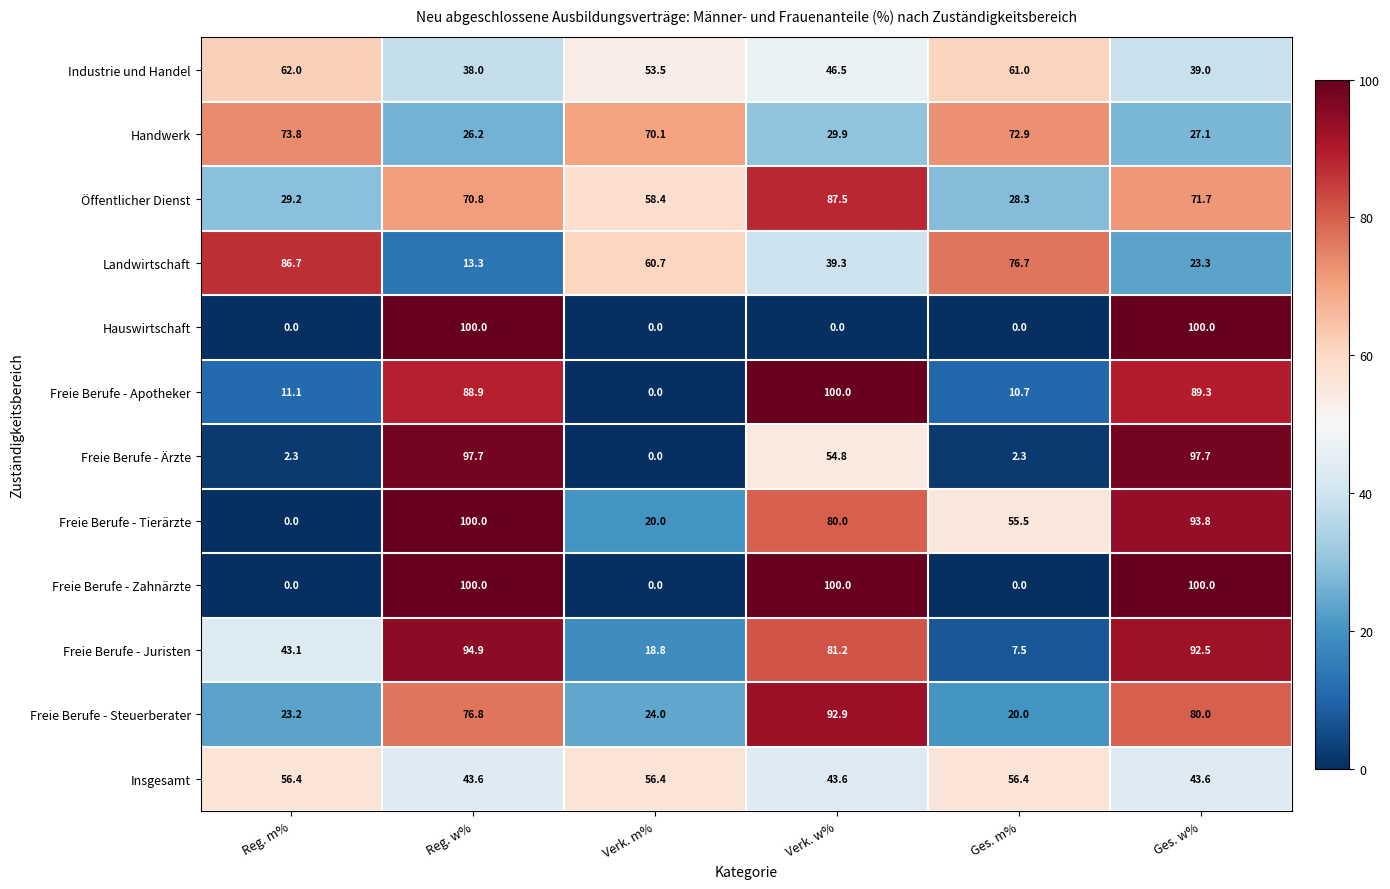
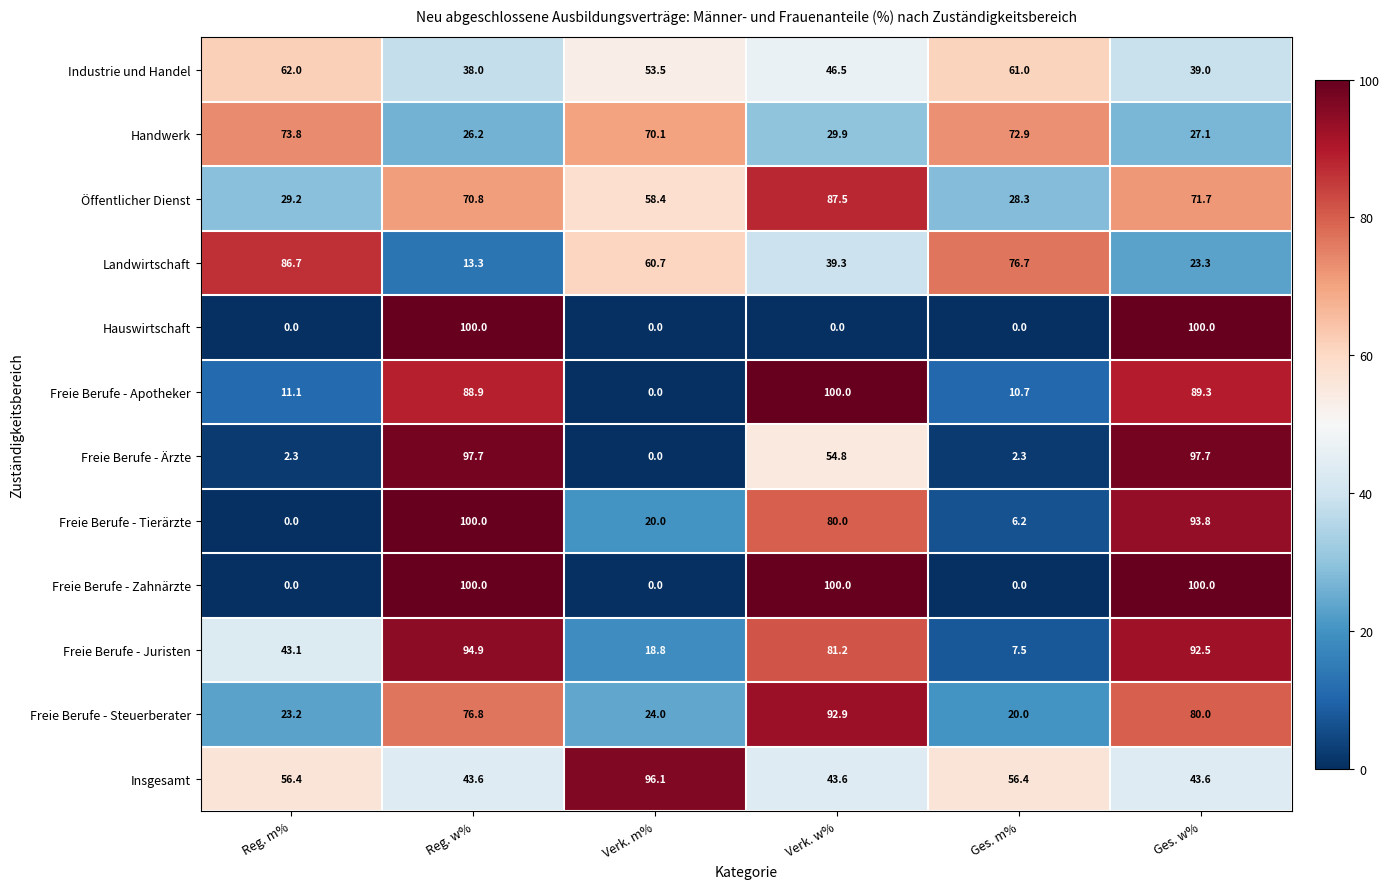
  {
    "Industrie und Handel": {
      "Reg. m%": 62.0,
      "Reg. w%": 38.0,
      "Verk. m%": 53.5,
      "Verk. w%": 46.5,
      "Ges. m%": 61.0,
      "Ges. w%": 39.0
    },
    "Handwerk": {
      "Reg. m%": 73.8,
      "Reg. w%": 26.2,
      "Verk. m%": 70.1,
      "Verk. w%": 29.9,
      "Ges. m%": 72.9,
      "Ges. w%": 27.1
    },
    "Öffentlicher Dienst": {
      "Reg. m%": 29.2,
      "Reg. w%": 70.8,
      "Verk. m%": 58.4,
      "Verk. w%": 87.5,
      "Ges. m%": 28.3,
      "Ges. w%": 71.7
    },
    "Landwirtschaft": {
      "Reg. m%": 86.7,
      "Reg. w%": 13.3,
      "Verk. m%": 60.7,
      "Verk. w%": 39.3,
      "Ges. m%": 76.7,
      "Ges. w%": 23.3
    },
    "Hauswirtschaft": {
      "Reg. m%": 0.0,
      "Reg. w%": 100.0,
      "Verk. m%": 0.0,
      "Verk. w%": 0.0,
      "Ges. m%": 0.0,
      "Ges. w%": 100.0
    },
    "Freie Berufe - Apotheker": {
      "Reg. m%": 11.1,
      "Reg. w%": 88.9,
      "Verk. m%": 0.0,
      "Verk. w%": 100.0,
      "Ges. m%": 10.7,
      "Ges. w%": 89.3
    },
    "Freie Berufe - Ärzte": {
      "Reg. m%": 2.3,
      "Reg. w%": 97.7,
      "Verk. m%": 0.0,
      "Verk. w%": 54.8,
      "Ges. m%": 2.3,
      "Ges. w%": 97.7
    },
    "Freie Berufe - Tierärzte": {
      "Reg. m%": 0.0,
      "Reg. w%": 100.0,
      "Verk. m%": 20.0,
      "Verk. w%": 80.0,
-     "Ges. m%": 55.5,
+     "Ges. m%": 6.2,
      "Ges. w%": 93.8
    },
    "Freie Berufe - Zahnärzte": {
      "Reg. m%": 0.0,
      "Reg. w%": 100.0,
      "Verk. m%": 0.0,
      "Verk. w%": 100.0,
      "Ges. m%": 0.0,
      "Ges. w%": 100.0
    },
    "Freie Berufe - Juristen": {
      "Reg. m%": 43.1,
      "Reg. w%": 94.9,
      "Verk. m%": 18.8,
      "Verk. w%": 81.2,
      "Ges. m%": 7.5,
      "Ges. w%": 92.5
    },
    "Freie Berufe - Steuerberater": {
      "Reg. m%": 23.2,
      "Reg. w%": 76.8,
      "Verk. m%": 24.0,
      "Verk. w%": 92.9,
      "Ges. m%": 20.0,
      "Ges. w%": 80.0
    },
    "Insgesamt": {
      "Reg. m%": 56.4,
      "Reg. w%": 43.6,
-     "Verk. m%": 56.4,
+     "Verk. m%": 96.1,
      "Verk. w%": 43.6,
      "Ges. m%": 56.4,
      "Ges. w%": 43.6
    }
  }
